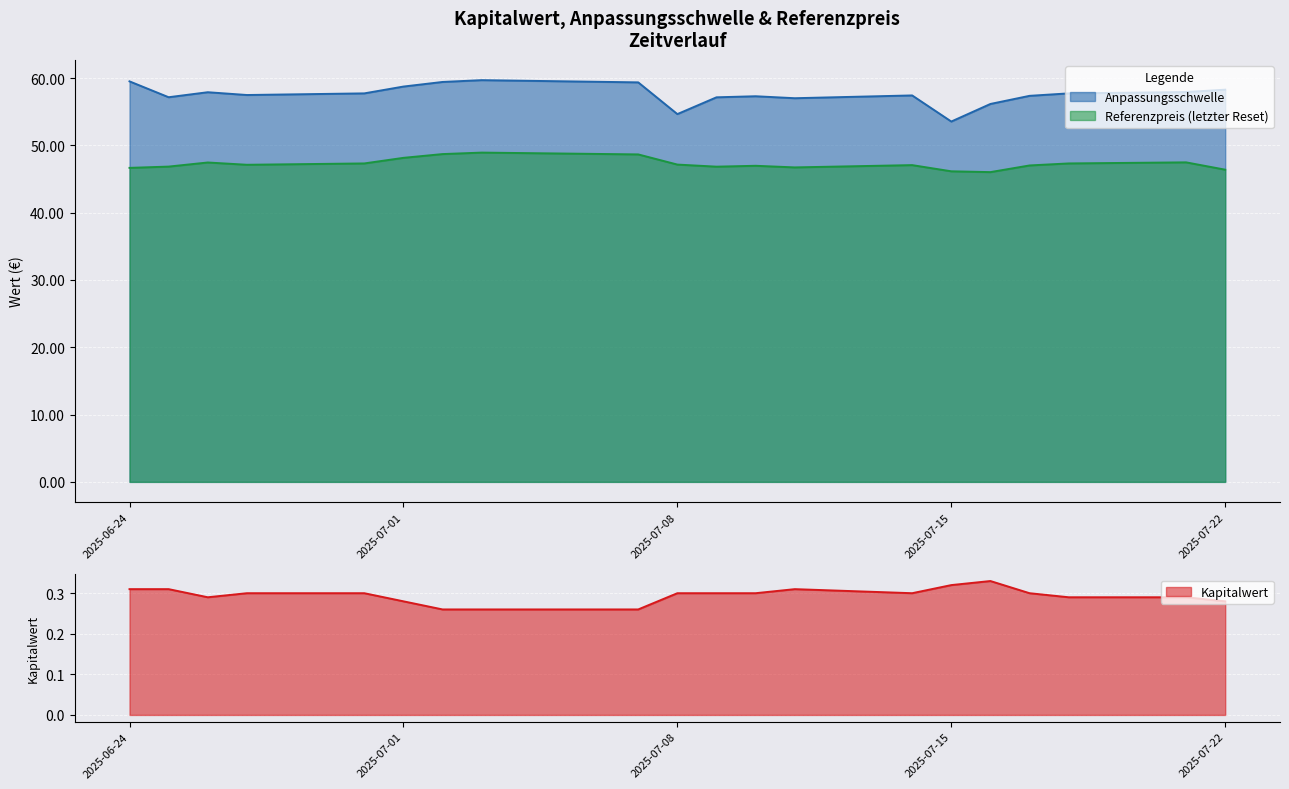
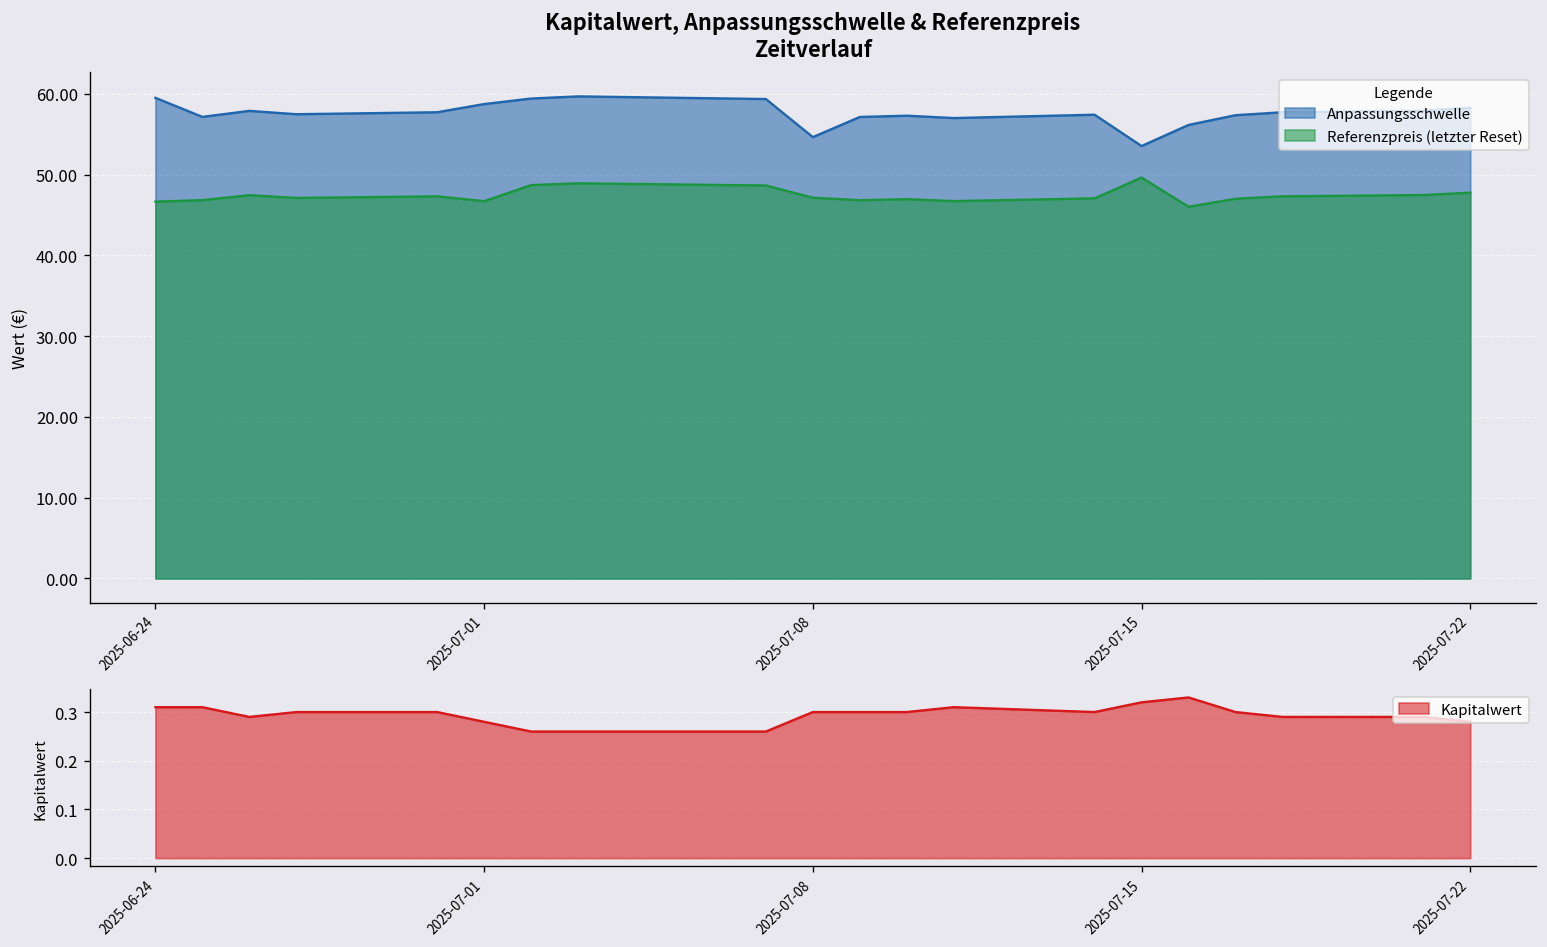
  {
    "Kapitalwert, Anpassungsschwelle & Referenzpreis Zeitverlauf": {
      "Anpassungsschwelle": {
        "2025-06-24": 60,
        "2025-07-01": 59,
        "2025-07-08": 55,
        "2025-07-15": 54
      },
      "Referenzpreis (letzter Reset)": {
        "2025-06-24": 47,
-       "2025-07-01": 48,
+       "2025-07-01": 47,
        "2025-07-08": 47,
-       "2025-07-15": 46,
-       "2025-07-22": 46
+       "2025-07-15": 50,
+       "2025-07-22": 48
      }
    }
  }
